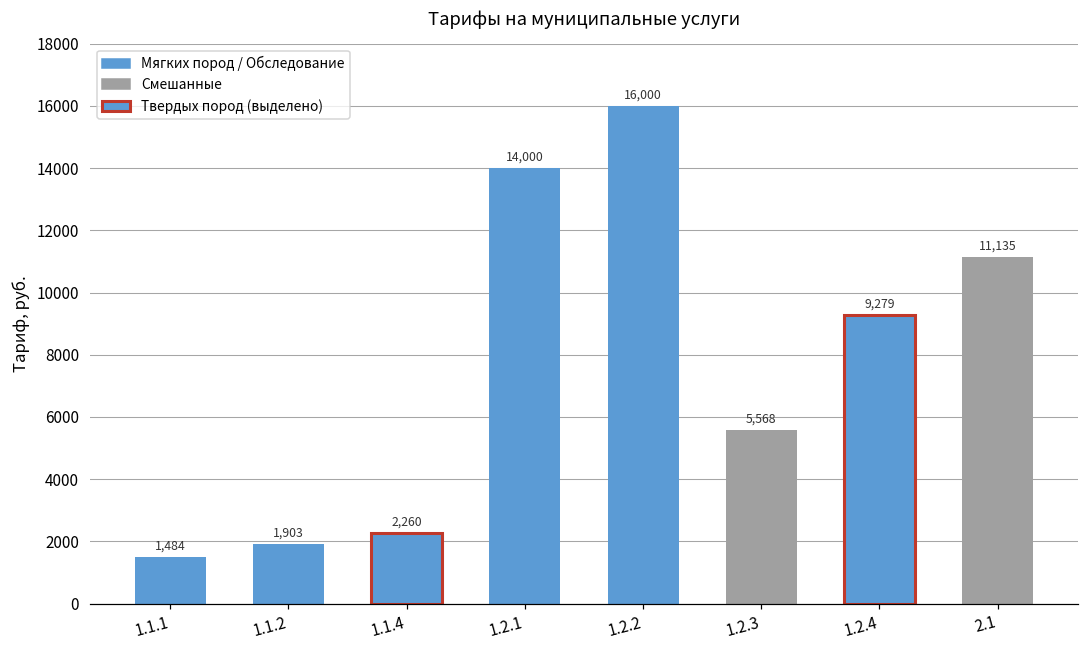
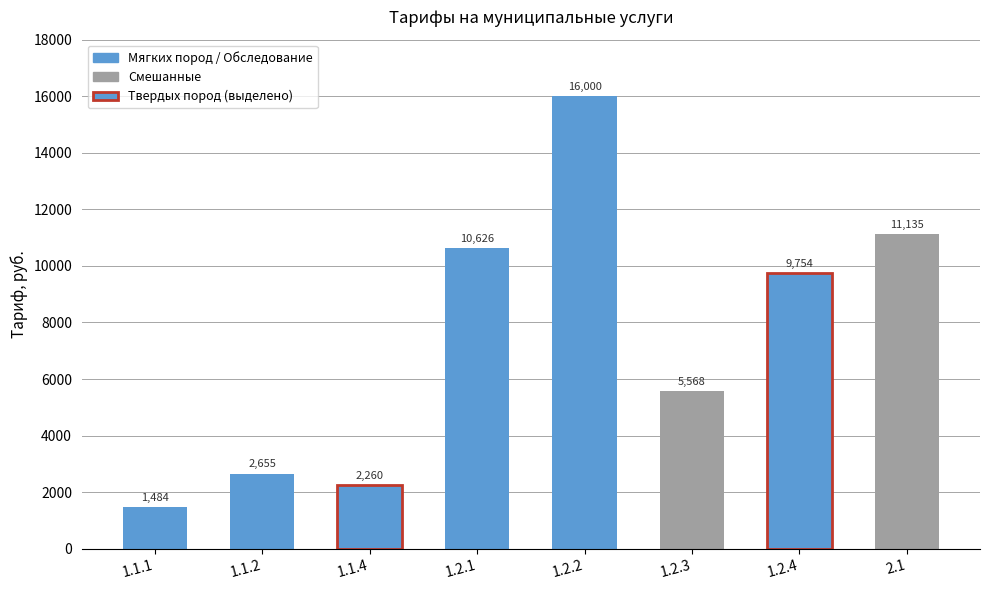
  {
    "1.1.1": "1,484",
-   "1.1.2": "1,903",
+   "1.1.2": "2,655",
    "1.1.4": "2,260",
-   "1.2.1": "14,000",
+   "1.2.1": "10,626",
    "1.2.2": "16,000",
    "1.2.3": "5,568",
-   "1.2.4": "9,279",
+   "1.2.4": "9,754",
    "2.1": "11,135"
  }
